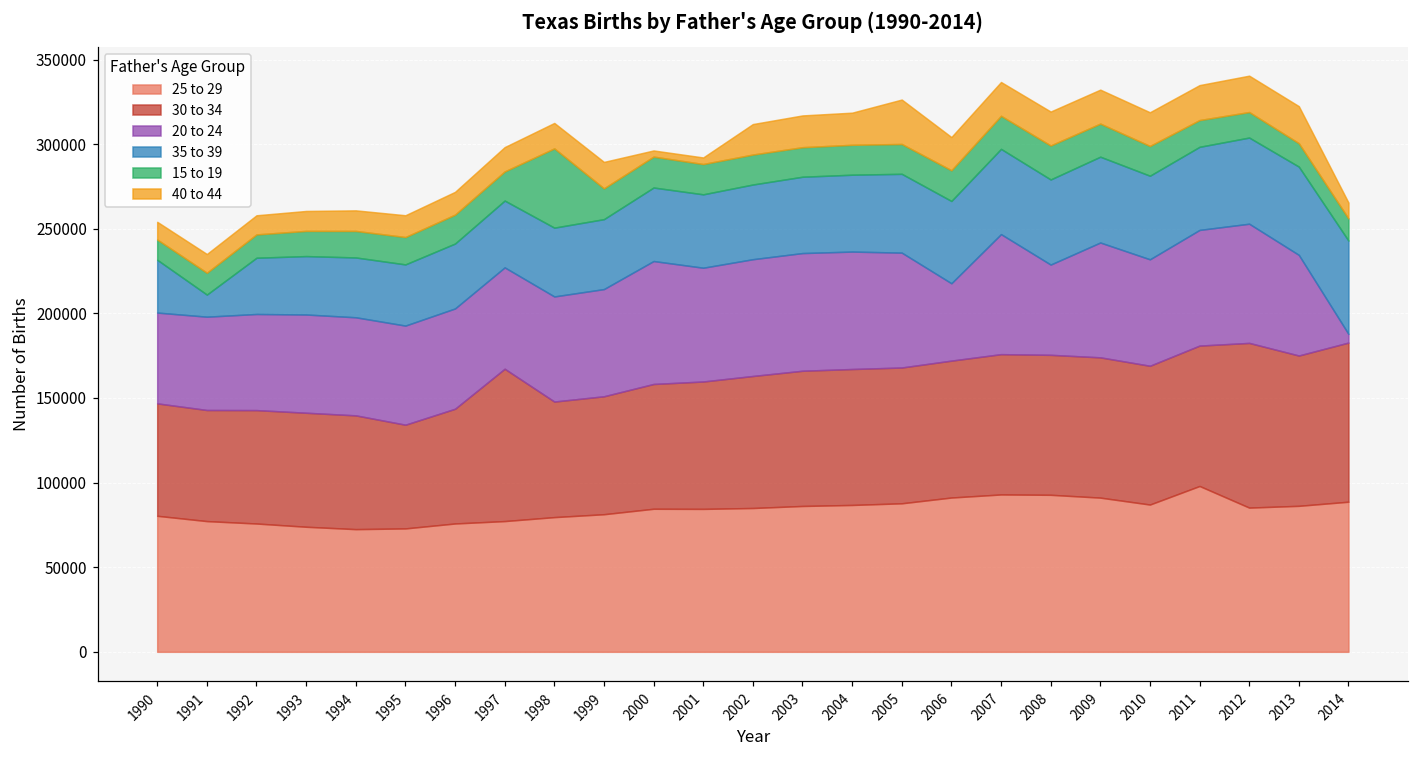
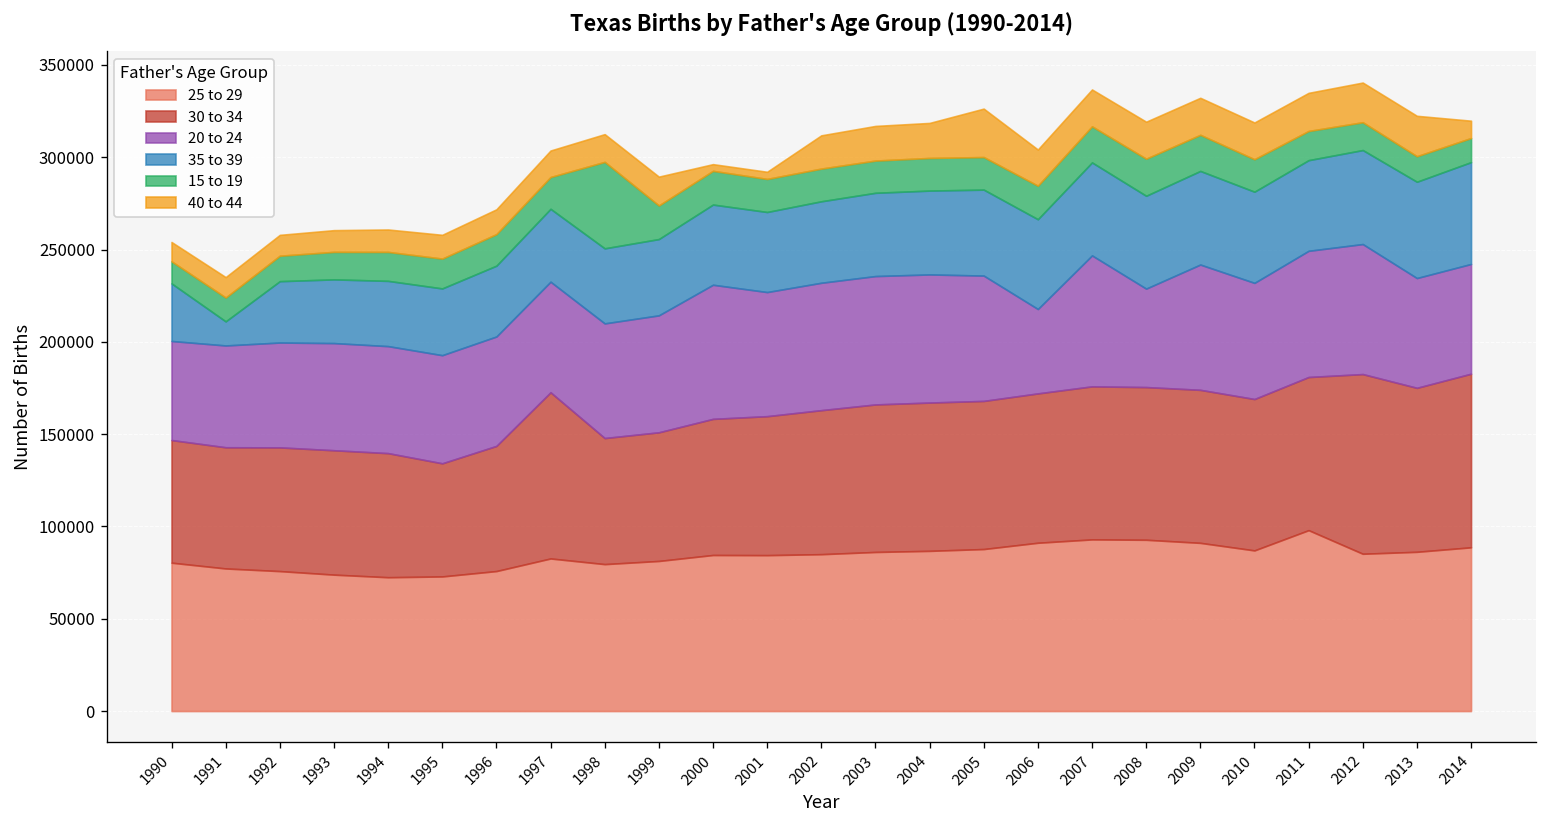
  {
    "25 to 29": {
      "1990": 80000,
      "1991": 77000,
      "1992": 76000,
      "1993": 74000,
      "1994": 72000,
      "1995": 73000,
      "1996": 76000,
-     "1997": 77000,
+     "1997": 83000,
      "1998": 80000,
      "1999": 81000,
      "2000": 85000,
      "2001": 84000,
      "2002": 85000,
      "2003": 86000,
      "2004": 87000,
      "2005": 88000,
      "2006": 91000,
      "2007": 93000,
      "2008": 93000,
      "2009": 91000,
      "2010": 87000,
      "2011": 98000,
      "2012": 85000,
      "2013": 86000,
      "2014": 89000
    },
    "30 to 34": {
      "1990": 66000,
      "1991": 66000,
      "1992": 67000,
      "1993": 67000,
      "1994": 67000,
      "1995": 61000,
      "1996": 68000,
      "1997": 90000,
      "1998": 68000,
      "1999": 70000,
      "2000": 74000,
      "2001": 75000,
      "2002": 78000,
      "2003": 80000,
      "2004": 80000,
      "2005": 80000,
      "2006": 81000,
      "2007": 83000,
      "2008": 83000,
      "2009": 83000,
      "2010": 82000,
      "2011": 83000,
      "2012": 97000,
      "2013": 89000,
      "2014": 94000
    },
    "20 to 24": {
      "1990": 54000,
      "1991": 55000,
      "1992": 57000,
      "1993": 58000,
      "1994": 58000,
      "1995": 59000,
      "1996": 59000,
      "1997": 60000,
      "1998": 62000,
      "1999": 63000,
      "2000": 73000,
      "2001": 67000,
      "2002": 69000,
      "2003": 70000,
      "2004": 69000,
      "2005": 68000,
      "2006": 46000,
      "2007": 71000,
      "2008": 53000,
      "2009": 68000,
      "2010": 63000,
      "2011": 68000,
      "2012": 70000,
      "2013": 59000,
-     "2014": 5000
+     "2014": 59000
    },
    "35 to 39": {
      "1990": 31000,
      "1991": 13000,
      "1992": 33000,
      "1993": 35000,
      "1994": 35000,
      "1995": 36000,
      "1996": 38000,
      "1997": 39000,
      "1998": 41000,
      "1999": 41000,
      "2000": 43000,
      "2001": 43000,
      "2002": 44000,
      "2003": 45000,
      "2004": 45000,
      "2005": 47000,
      "2006": 49000,
      "2007": 50000,
      "2008": 50000,
      "2009": 51000,
      "2010": 49000,
      "2011": 49000,
      "2012": 51000,
      "2013": 52000,
      "2014": 55000
    },
    "15 to 19": {
      "1990": 12000,
      "1991": 13000,
      "1992": 14000,
      "1993": 15000,
      "1994": 16000,
      "1995": 16000,
      "1996": 17000,
      "1997": 17000,
      "1998": 47000,
      "1999": 18000,
      "2000": 18000,
      "2001": 18000,
      "2002": 18000,
      "2003": 17000,
      "2004": 18000,
      "2005": 18000,
      "2006": 18000,
      "2007": 20000,
      "2008": 20000,
      "2009": 20000,
      "2010": 18000,
      "2011": 16000,
      "2012": 15000,
      "2013": 14000,
      "2014": 13000
    },
    "40 to 44": {
      "1990": 10000,
      "1991": 11000,
      "1992": 11000,
      "1993": 12000,
      "1994": 12000,
      "1995": 13000,
      "1996": 13000,
      "1997": 14000,
      "1998": 15000,
      "1999": 16000,
      "2000": 4000,
      "2001": 4000,
      "2002": 18000,
      "2003": 19000,
      "2004": 19000,
      "2005": 26000,
      "2006": 20000,
      "2007": 20000,
      "2008": 20000,
      "2009": 20000,
      "2010": 20000,
      "2011": 21000,
      "2012": 21000,
      "2013": 22000,
      "2014": 9000
    }
  }
